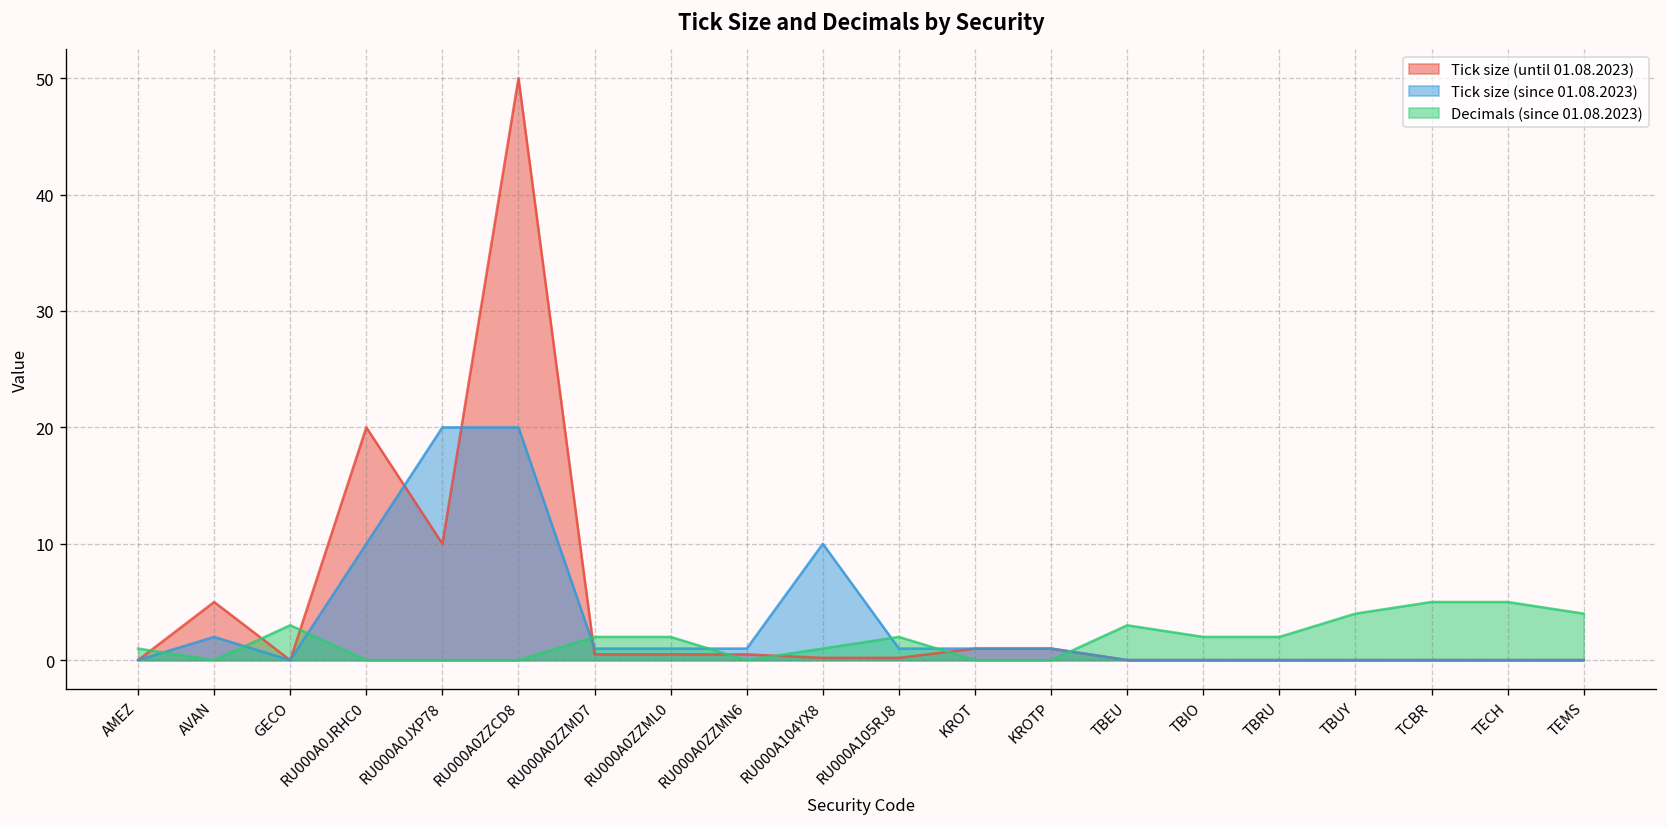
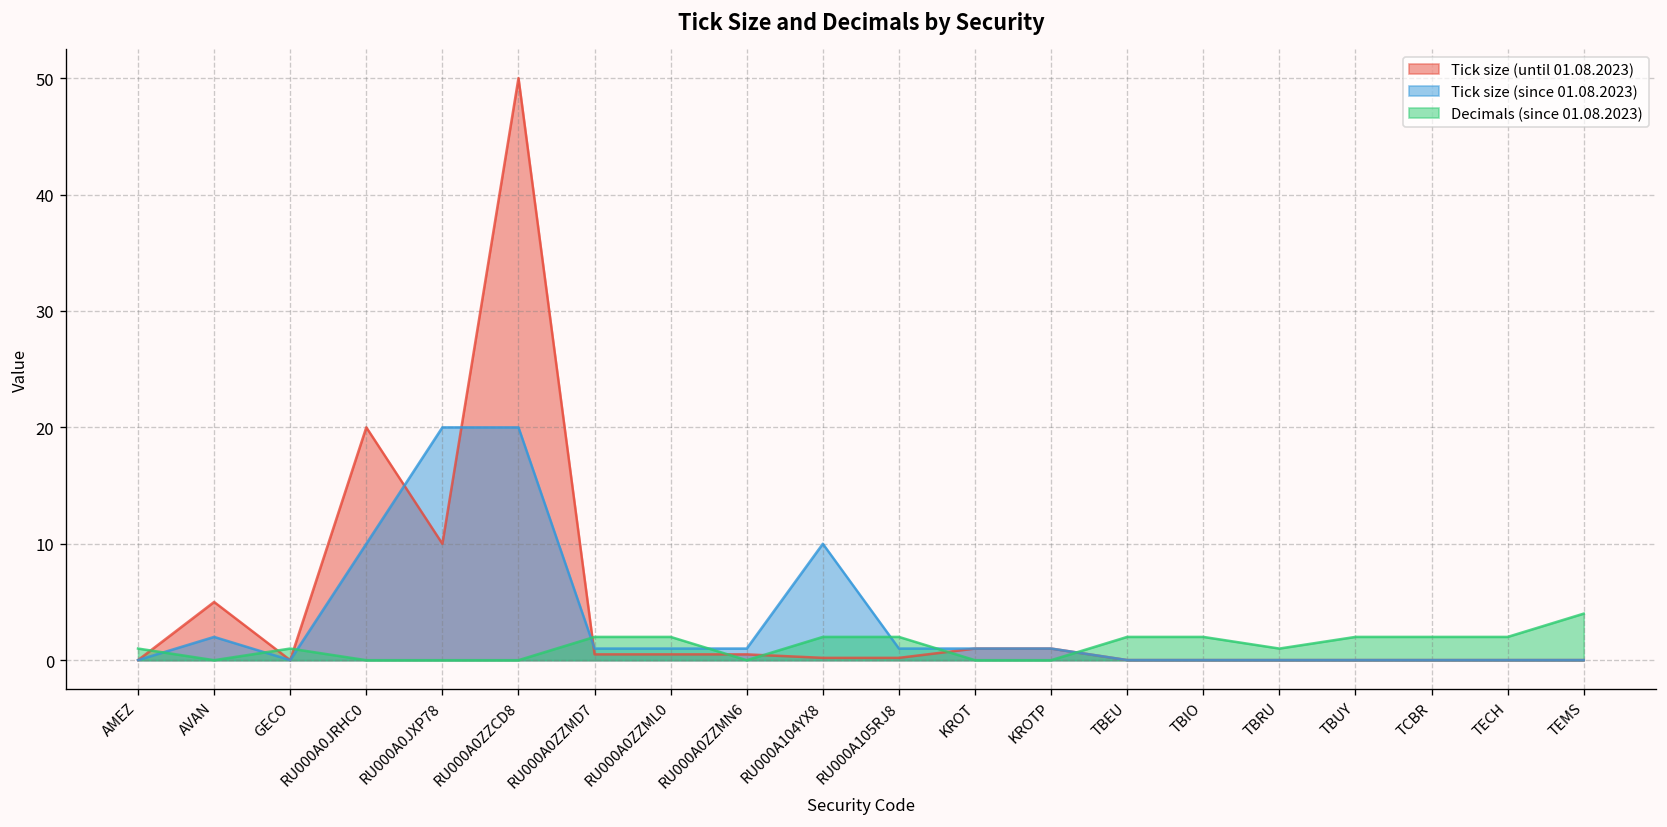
  {
    "Tick size (until 01.08.2023)": {
      "AVAN": 5,
      "RU000A0JRHC0": 20,
      "RU000A0JXP78": 10,
      "RU000A0ZZCD8": 50,
      "RU000A0ZZMD7": 1,
      "RU000A0ZZML0": 1,
      "RU000A0ZZMN6": 1,
      "RU000A104YX8": 0,
      "RU000A105RJ8": 0
    },
    "Tick size (since 01.08.2023)": {
      "AVAN": 2,
      "RU000A0JRHC0": 10,
      "RU000A0JXP78": 20,
      "RU000A0ZZCD8": 20,
      "RU000A0ZZMD7": 1,
      "RU000A0ZZML0": 1,
      "RU000A0ZZMN6": 1,
      "RU000A104YX8": 10,
      "RU000A105RJ8": 1
    },
    "Decimals (since 01.08.2023)": {
      "AMEZ": 1,
      "AVAN": 0,
-     "GECO": 3,
+     "GECO": 1,
      "RU000A0JRHC0": 0,
      "RU000A0JXP78": 0,
      "RU000A0ZZCD8": 0,
      "RU000A0ZZMD7": 2,
      "RU000A0ZZML0": 2,
      "RU000A0ZZMN6": 0,
-     "RU000A104YX8": 1,
+     "RU000A104YX8": 2,
      "RU000A105RJ8": 2,
      "KROT": 0,
      "KROTP": 0,
-     "TBEU": 3,
+     "TBEU": 2,
      "TBIO": 2,
-     "TBRU": 2,
-     "TBUY": 4,
-     "TCBR": 5,
-     "TECH": 5,
+     "TBRU": 1,
+     "TBUY": 2,
+     "TCBR": 2,
+     "TECH": 2,
      "TEMS": 4
    }
  }
